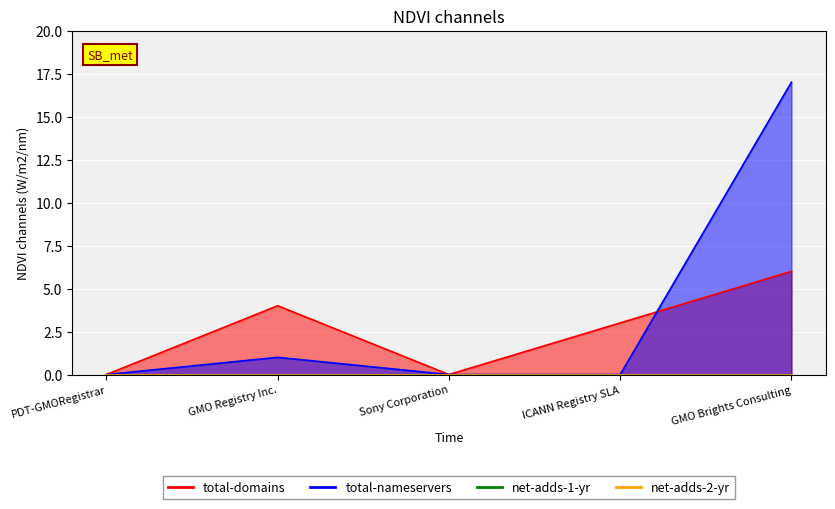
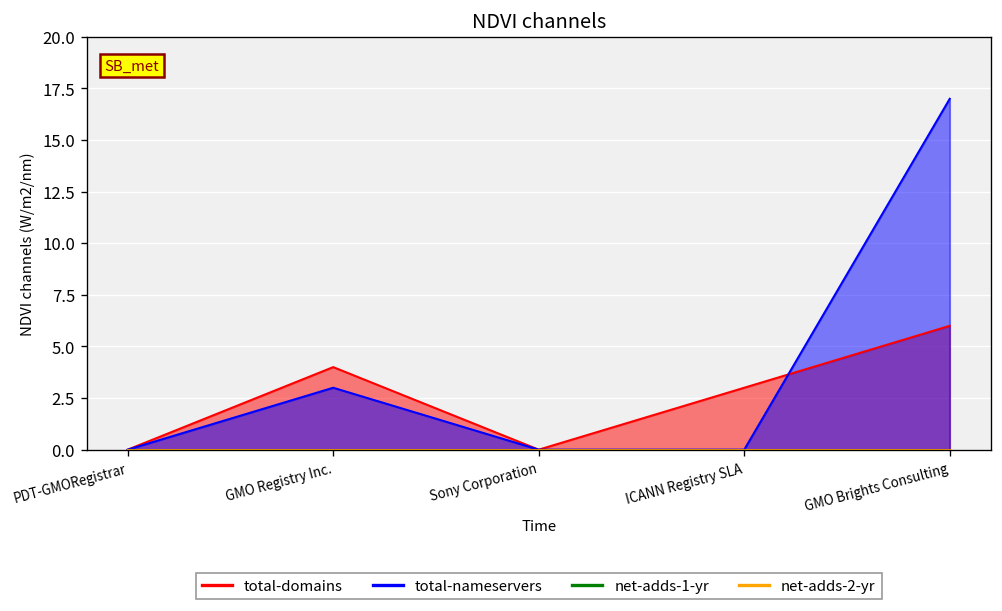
  {
    "total-domains": {
      "GMO Registry Inc.": 4,
      "ICANN Registry SLA": 3,
      "GMO Brights Consulting": 6
    },
    "total-nameservers": {
-     "GMO Registry Inc.": 1,
+     "GMO Registry Inc.": 3,
      "GMO Brights Consulting": 17
    },
    "net-adds-2-yr": {
      "GMO Registry Inc.": 0,
      "GMO Brights Consulting": 0
    }
  }
